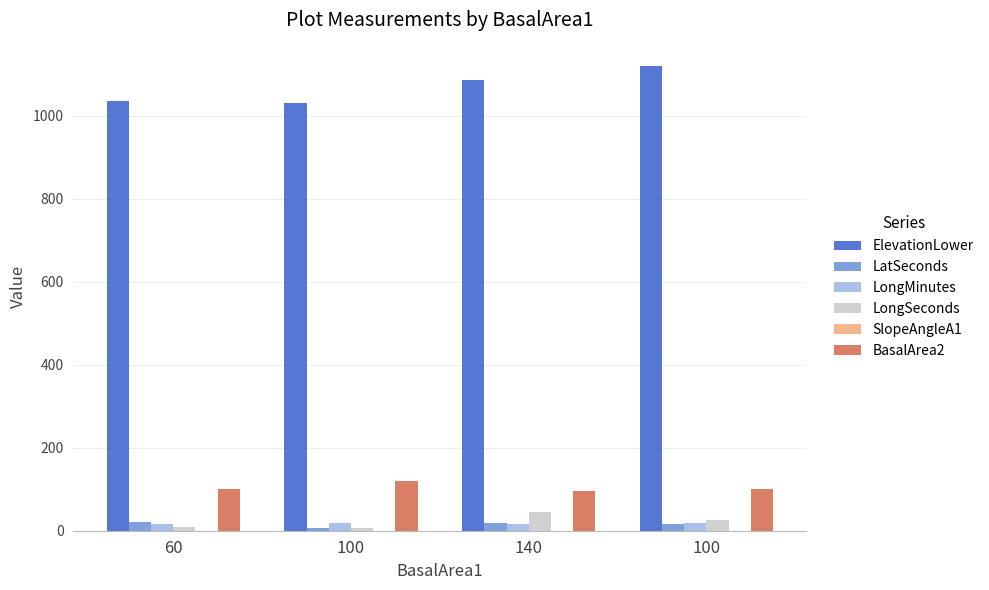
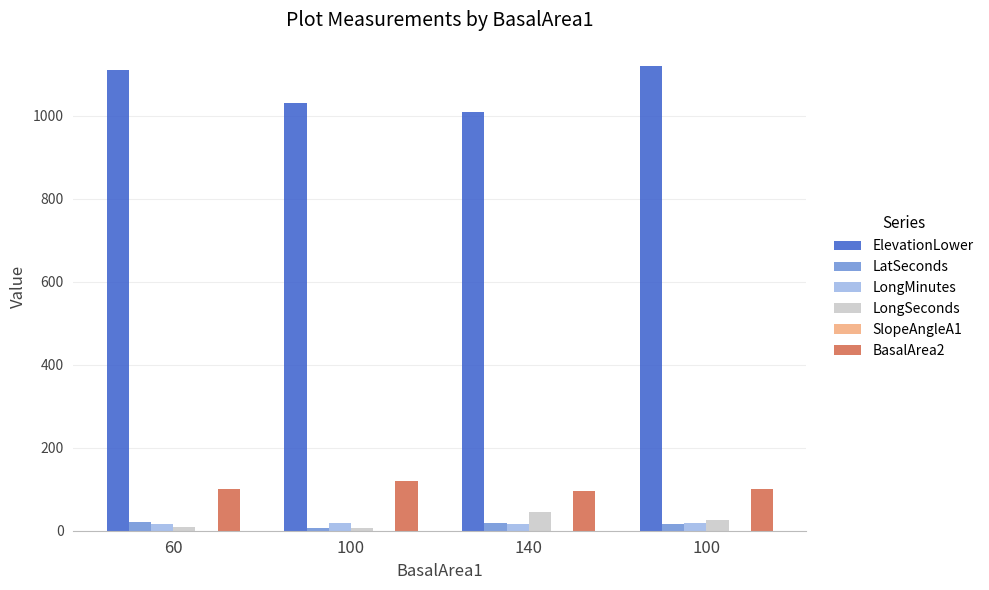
  {
    "ElevationLower": {
-     "60": 1040,
-     "140": 1090
+     "60": 1110,
+     "140": 1010
    },
    "LatSeconds": {
      "60": 20,
      "140": 20
    },
    "SlopeAngleA1": {
      "60": 0
    },
    "BasalArea2": {
      "60": 100,
      "140": 100
    }
  }
